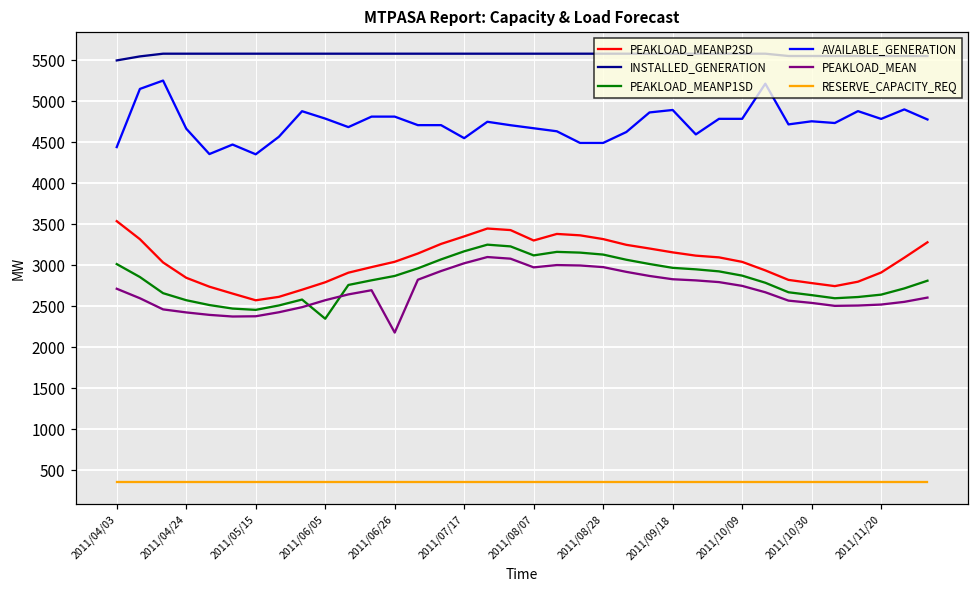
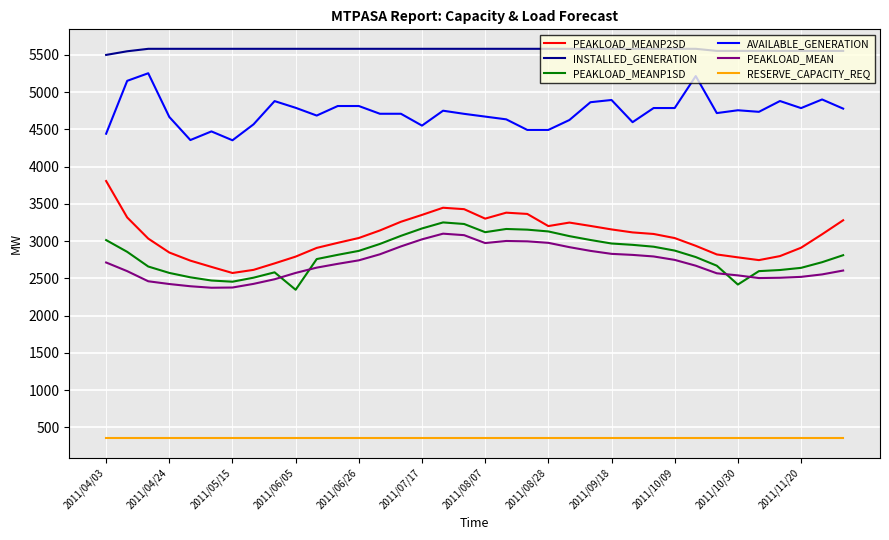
  {
    "PEAKLOAD_MEANP2SD": {
-     "2011/04/03": 3500,
+     "2011/04/03": 3800,
      "2011/04/24": 2800,
      "2011/05/15": 2600,
      "2011/06/05": 2800,
      "2011/06/26": 3000,
      "2011/07/17": 3400,
      "2011/08/07": 3300,
-     "2011/08/28": 3300,
+     "2011/08/28": 3200,
      "2011/09/18": 3200,
      "2011/10/09": 3000,
      "2011/10/30": 2800,
      "2011/11/20": 2900
    },
    "INSTALLED_GENERATION": {
      "2011/04/03": 5500,
      "2011/04/24": 5600,
      "2011/05/15": 5600,
      "2011/06/05": 5600,
      "2011/06/26": 5600,
      "2011/07/17": 5600,
      "2011/08/07": 5600
    },
    "PEAKLOAD_MEANP1SD": {
      "2011/04/03": 3000,
      "2011/04/24": 2600,
      "2011/05/15": 2500,
      "2011/06/05": 2300,
      "2011/06/26": 2900,
      "2011/07/17": 3200,
      "2011/08/07": 3100,
      "2011/08/28": 3100,
      "2011/09/18": 3000,
      "2011/10/09": 2900,
-     "2011/10/30": 2600,
+     "2011/10/30": 2400,
      "2011/11/20": 2600
    },
    "AVAILABLE_GENERATION": {
      "2011/04/03": 4400,
      "2011/04/24": 4700,
      "2011/05/15": 4400,
      "2011/06/05": 4800,
      "2011/06/26": 4800,
      "2011/07/17": 4600,
      "2011/08/07": 4700,
      "2011/08/28": 4500,
      "2011/09/18": 4900,
      "2011/10/09": 4800,
      "2011/10/30": 4800,
      "2011/11/20": 4800
    },
    "PEAKLOAD_MEAN": {
      "2011/04/03": 2700,
      "2011/04/24": 2400,
      "2011/05/15": 2400,
      "2011/06/05": 2600,
-     "2011/06/26": 2200,
+     "2011/06/26": 2700,
      "2011/07/17": 3000,
      "2011/08/07": 3000,
      "2011/08/28": 3000,
      "2011/09/18": 2800,
      "2011/10/09": 2700,
      "2011/10/30": 2500,
      "2011/11/20": 2500
    },
    "RESERVE_CAPACITY_REQ": {
      "2011/04/03": 400,
      "2011/04/24": 400,
      "2011/05/15": 400,
      "2011/06/05": 400,
      "2011/06/26": 400,
      "2011/07/17": 400,
      "2011/08/07": 400,
      "2011/08/28": 400,
      "2011/09/18": 400,
      "2011/10/09": 400,
      "2011/10/30": 400,
      "2011/11/20": 400
    }
  }
